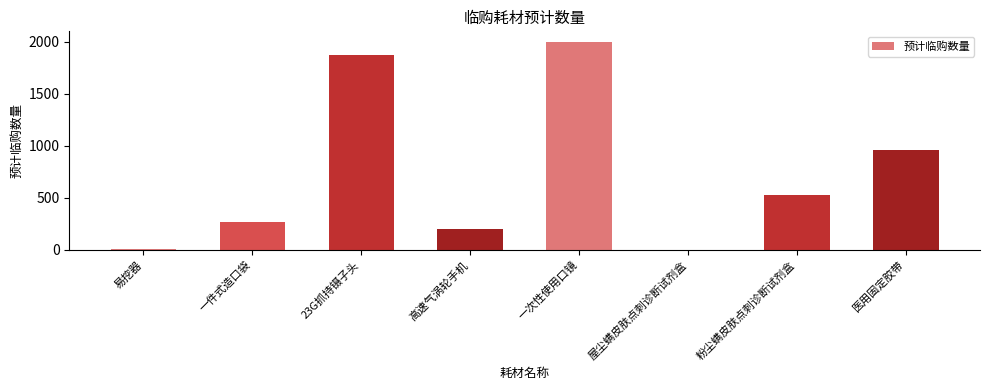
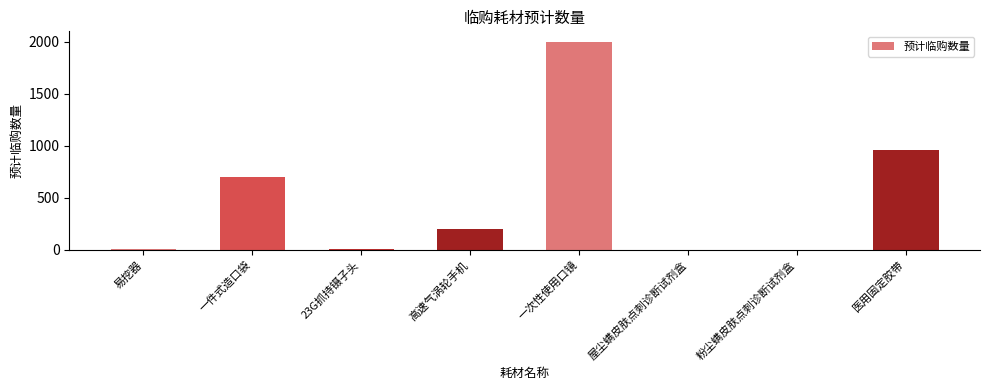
  {
-   "一件式造口袋": 270,
-   "23G抓持镊子头": 1880,
+   "一件式造口袋": 700,
+   "23G抓持镊子头": 10,
    "高速气涡轮手机": 200,
    "一次性使用口镜": 2000,
-   "粉尘螨皮肤点刺诊断试剂盒": 530,
+   "粉尘螨皮肤点刺诊断试剂盒": 0,
    "医用固定胶带": 960
  }
